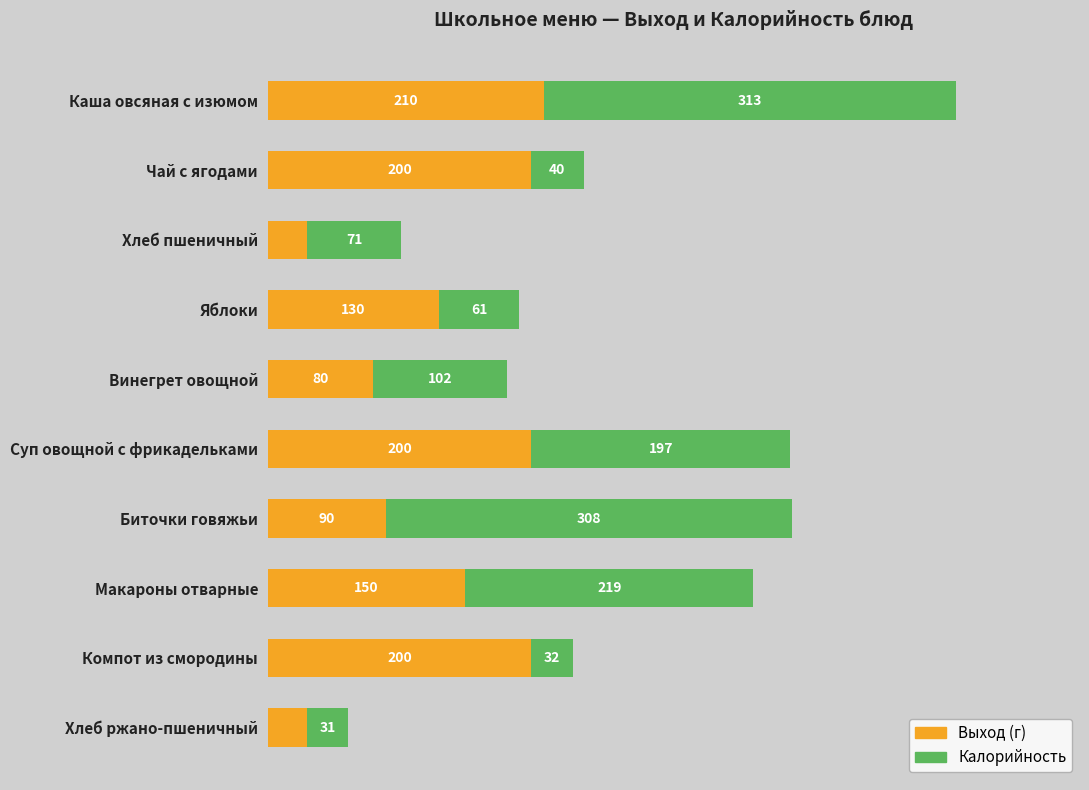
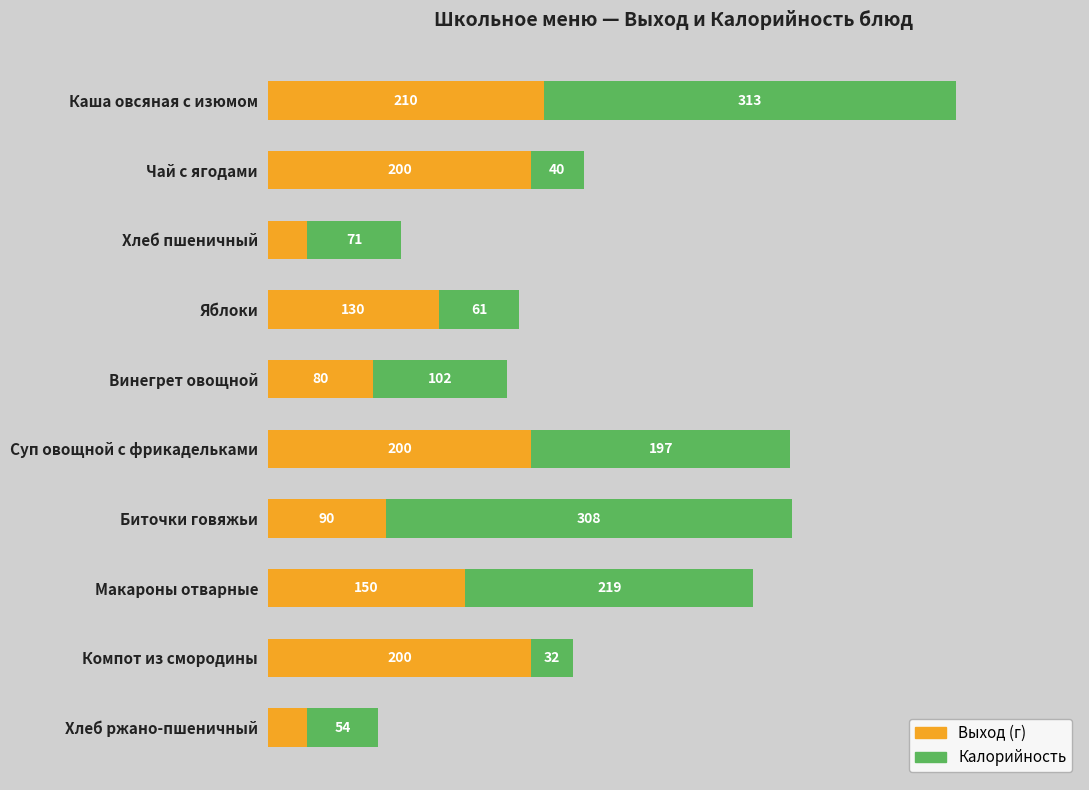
  {
    "Выход (г)": {
      "Каша овсяная с изюмом": 210,
      "Чай с ягодами": 200,
      "Яблоки": 130,
      "Винегрет овощной": 80,
      "Суп овощной с фрикадельками": 200,
      "Биточки говяжьи": 90,
      "Макароны отварные": 150,
      "Компот из смородины": 200
    },
    "Калорийность": {
      "Каша овсяная с изюмом": 313,
      "Чай с ягодами": 40,
      "Хлеб пшеничный": 71,
      "Яблоки": 61,
      "Винегрет овощной": 102,
      "Суп овощной с фрикадельками": 197,
      "Биточки говяжьи": 308,
      "Макароны отварные": 219,
      "Компот из смородины": 32,
-     "Хлеб ржано-пшеничный": 31
+     "Хлеб ржано-пшеничный": 54
    }
  }
